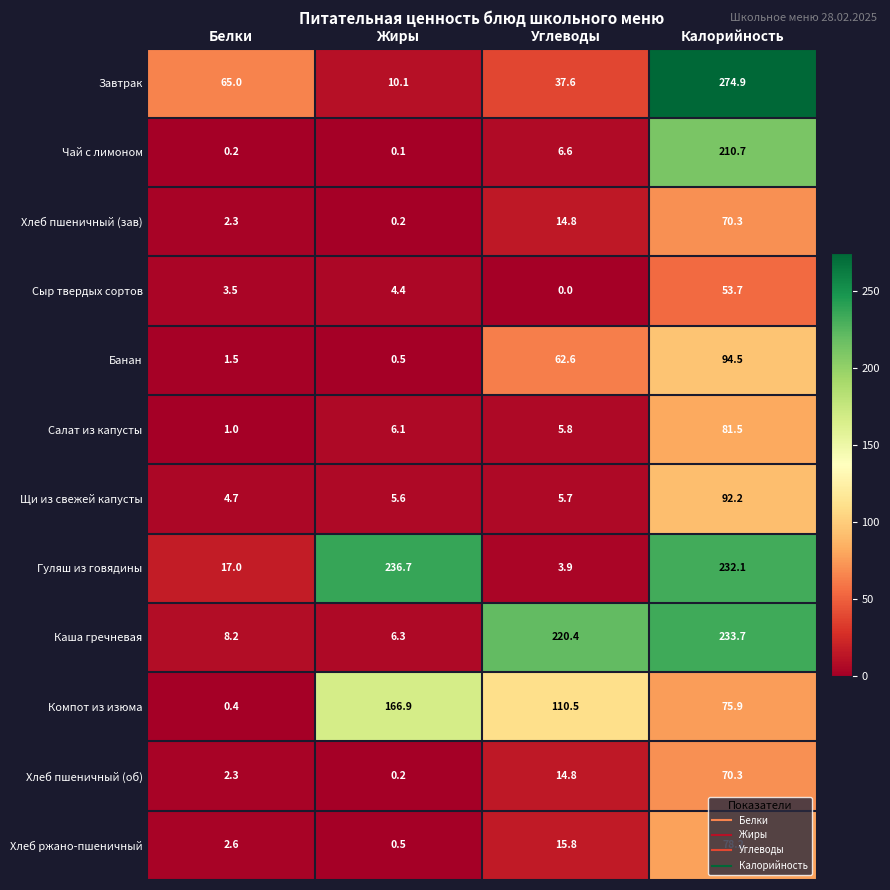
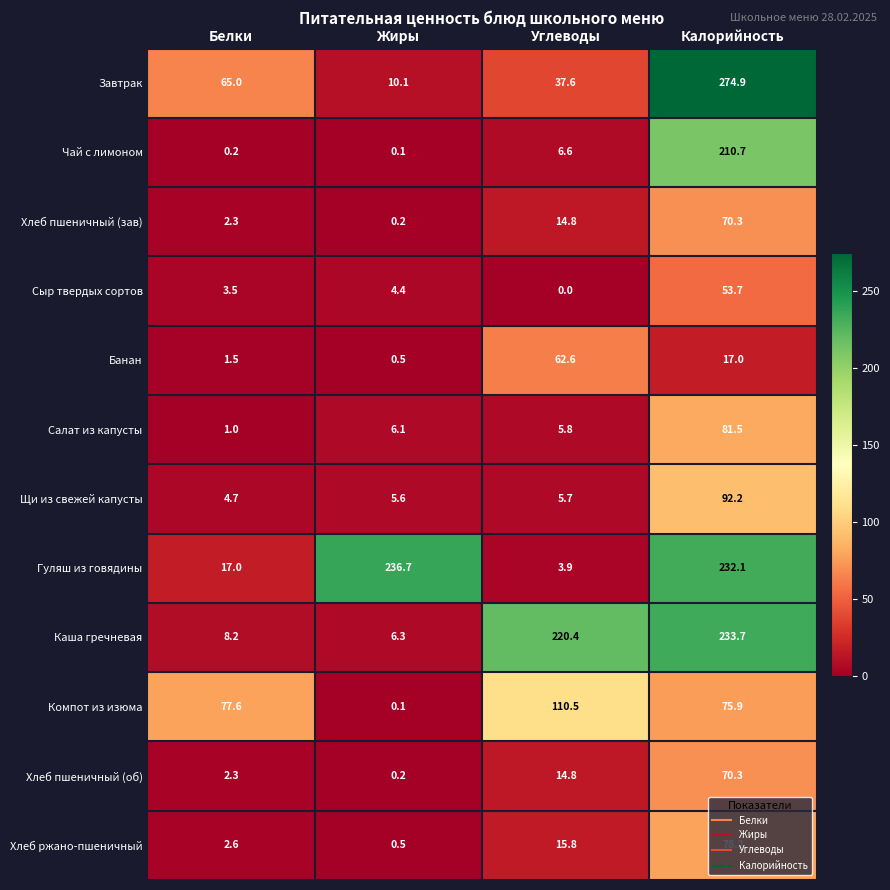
  {
    "Завтрак": {
      "Белки": 65.0,
      "Жиры": 10.1,
      "Углеводы": 37.6,
      "Калорийность": 274.9
    },
    "Чай с лимоном": {
      "Белки": 0.2,
      "Жиры": 0.1,
      "Углеводы": 6.6,
      "Калорийность": 210.7
    },
    "Хлеб пшеничный (зав)": {
      "Белки": 2.3,
      "Жиры": 0.2,
      "Углеводы": 14.8,
      "Калорийность": 70.3
    },
    "Сыр твердых сортов": {
      "Белки": 3.5,
      "Жиры": 4.4,
      "Углеводы": 0.0,
      "Калорийность": 53.7
    },
    "Банан": {
      "Белки": 1.5,
      "Жиры": 0.5,
      "Углеводы": 62.6,
-     "Калорийность": 94.5
+     "Калорийность": 17.0
    },
    "Салат из капусты": {
      "Белки": 1.0,
      "Жиры": 6.1,
      "Углеводы": 5.8,
      "Калорийность": 81.5
    },
    "Щи из свежей капусты": {
      "Белки": 4.7,
      "Жиры": 5.6,
      "Углеводы": 5.7,
      "Калорийность": 92.2
    },
    "Гуляш из говядины": {
      "Белки": 17.0,
      "Жиры": 236.7,
      "Углеводы": 3.9,
      "Калорийность": 232.1
    },
    "Каша гречневая": {
      "Белки": 8.2,
      "Жиры": 6.3,
      "Углеводы": 220.4,
      "Калорийность": 233.7
    },
    "Компот из изюма": {
-     "Белки": 0.4,
-     "Жиры": 166.9,
+     "Белки": 77.6,
+     "Жиры": 0.1,
      "Углеводы": 110.5,
      "Калорийность": 75.9
    },
    "Хлеб пшеничный (об)": {
      "Белки": 2.3,
      "Жиры": 0.2,
      "Углеводы": 14.8,
      "Калорийность": 70.3
    },
    "Хлеб ржано-пшеничный": {
      "Белки": 2.6,
      "Жиры": 0.5,
      "Углеводы": 15.8
    }
  }
